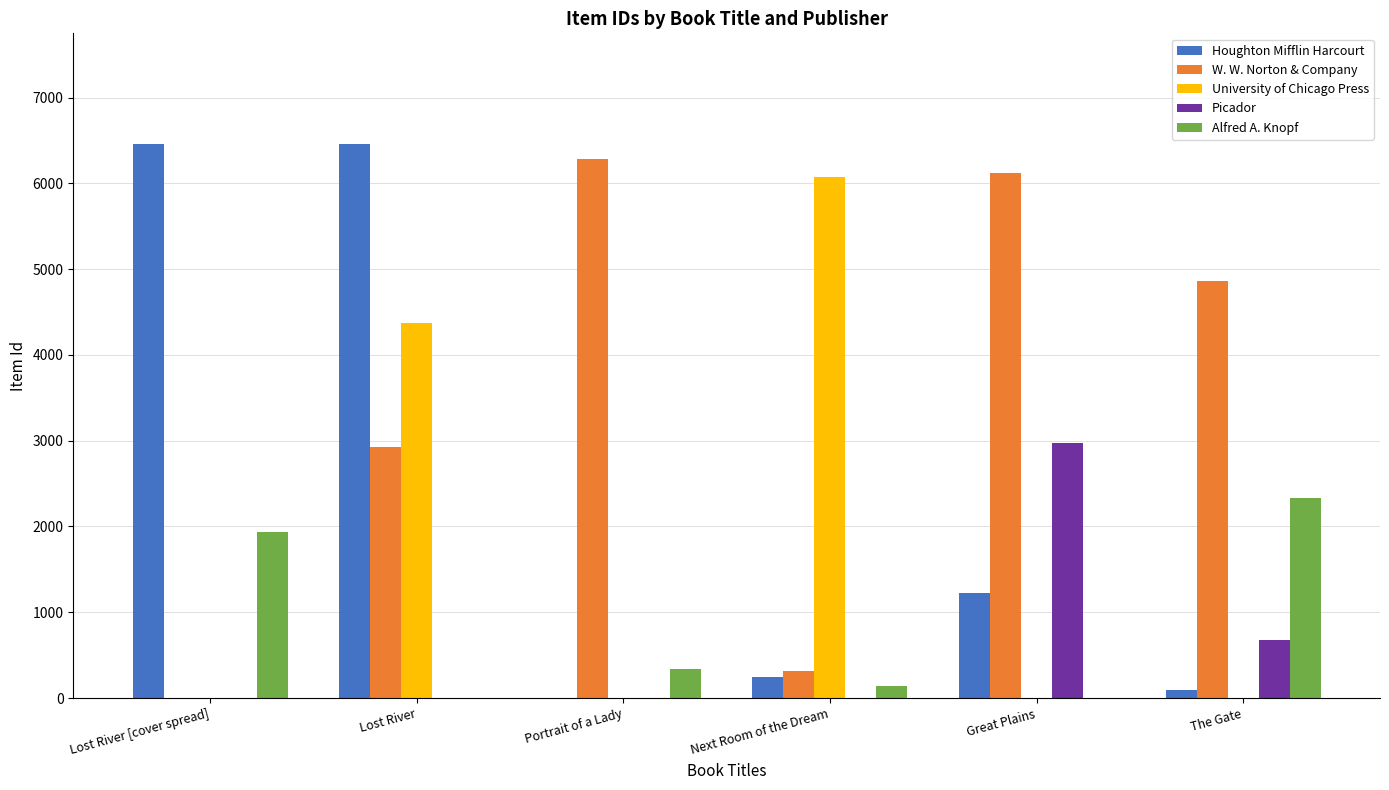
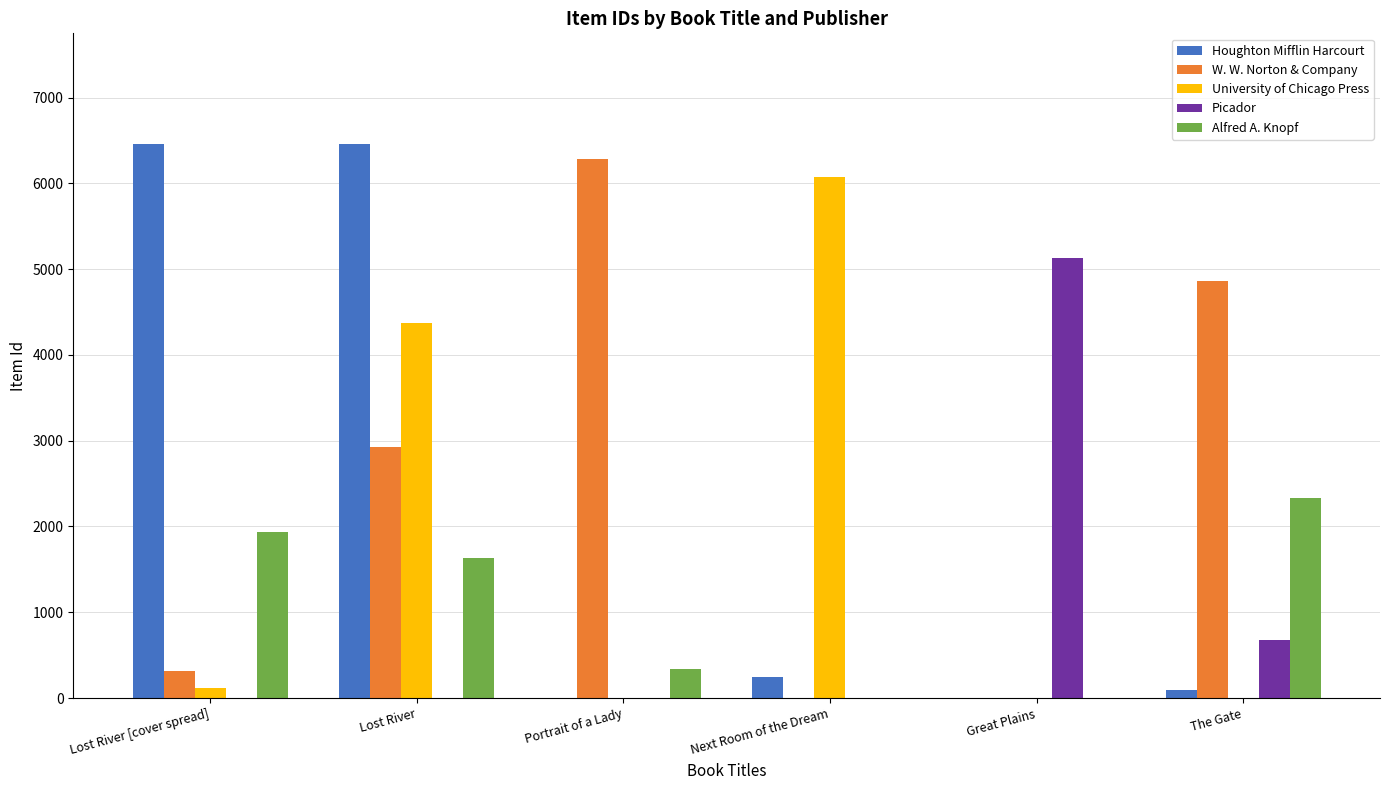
  {
    "Houghton Mifflin Harcourt": {
      "Lost River [cover spread]": 6500,
      "Lost River": 6500,
      "Portrait of a Lady": 0,
      "Next Room of the Dream": 200,
-     "Great Plains": 1200,
+     "Great Plains": 0,
      "The Gate": 100
    },
    "W. W. Norton & Company": {
-     "Lost River [cover spread]": 0,
+     "Lost River [cover spread]": 300,
      "Lost River": 2900,
      "Portrait of a Lady": 6300,
-     "Next Room of the Dream": 300,
-     "Great Plains": 6100,
+     "Next Room of the Dream": 0,
+     "Great Plains": 0,
      "The Gate": 4900
    },
    "University of Chicago Press": {
-     "Lost River [cover spread]": 0,
+     "Lost River [cover spread]": 100,
      "Lost River": 4400,
      "Portrait of a Lady": 0,
      "Next Room of the Dream": 6100,
      "Great Plains": 0,
      "The Gate": 0
    },
    "Picador": {
      "Lost River [cover spread]": 0,
      "Lost River": 0,
      "Portrait of a Lady": 0,
      "Next Room of the Dream": 0,
-     "Great Plains": 3000,
+     "Great Plains": 5100,
      "The Gate": 700
    },
    "Alfred A. Knopf": {
      "Lost River [cover spread]": 1900,
-     "Lost River": 0,
+     "Lost River": 1600,
      "Portrait of a Lady": 300,
-     "Next Room of the Dream": 100,
+     "Next Room of the Dream": 0,
      "Great Plains": 0,
      "The Gate": 2300
    }
  }
